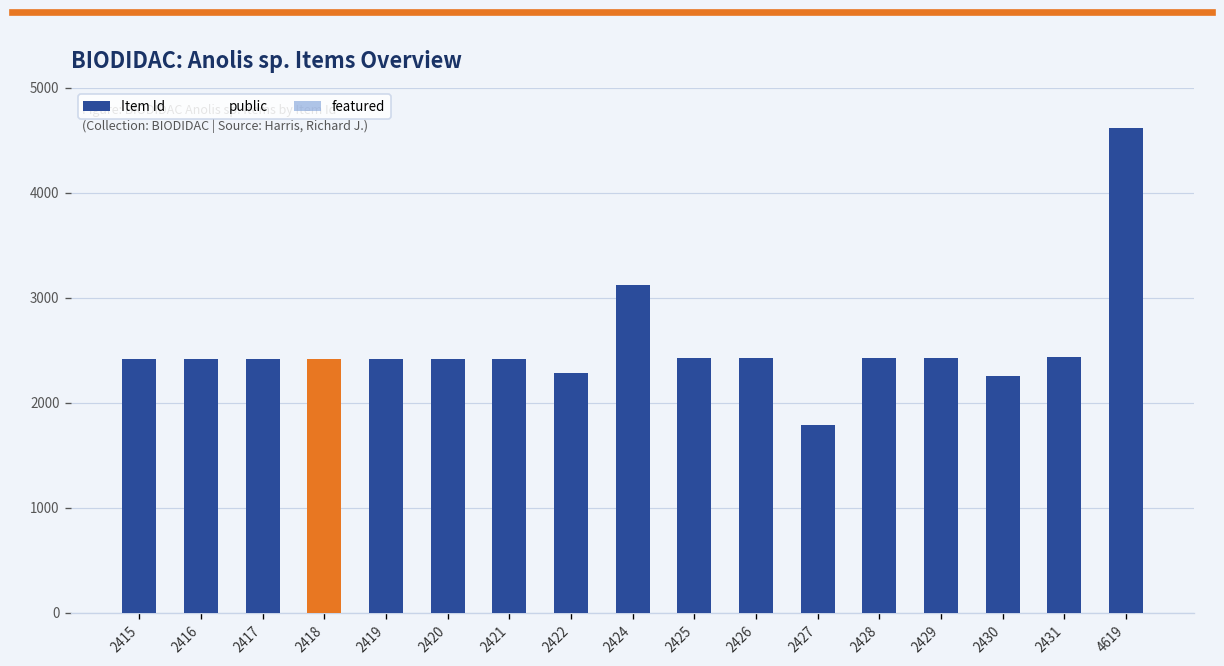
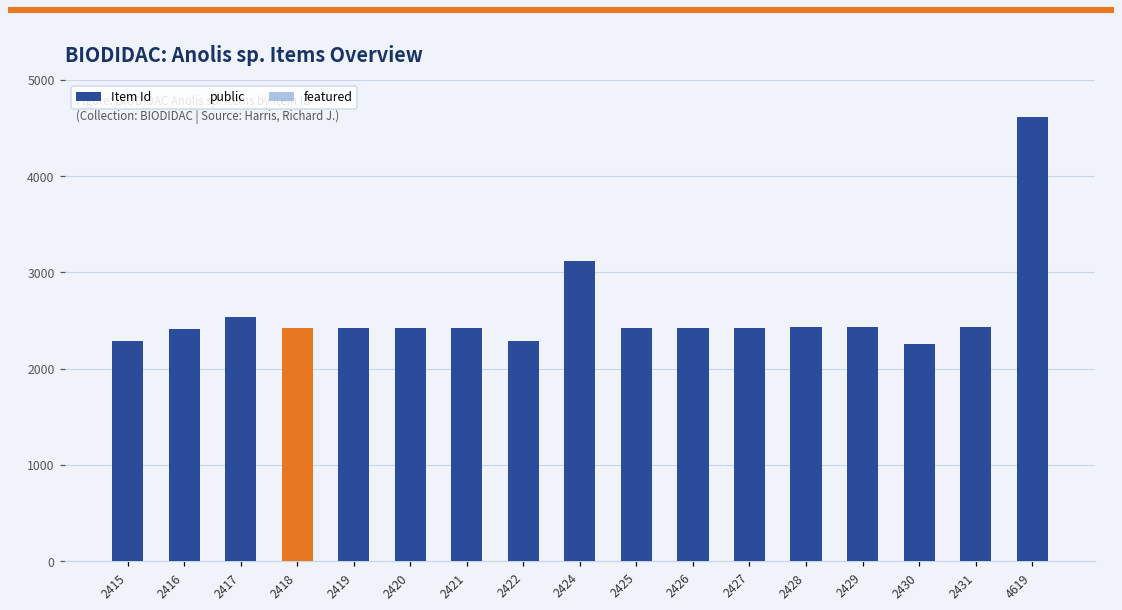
  {
    "Item Id": {
-     "2415": 2400,
+     "2415": 2300,
      "2416": 2400,
-     "2417": 2400,
+     "2417": 2500,
      "2418": 2400,
      "2419": 2400,
      "2420": 2400,
      "2421": 2400,
      "2422": 2300,
      "2424": 3100,
      "2425": 2400,
      "2426": 2400,
-     "2427": 1800,
+     "2427": 2400,
      "2428": 2400,
      "2429": 2400,
      "2430": 2300,
      "2431": 2400,
      "4619": 4600
    },
    "featured": {
      "2415": 0,
      "2416": 0,
      "2417": 0,
      "2418": 0,
      "2419": 0,
      "2420": 0,
      "2421": 0,
      "2422": 0,
      "2424": 0,
      "2425": 0,
      "2426": 0,
      "2427": 0,
      "2428": 0,
      "2429": 0,
      "2430": 0,
      "2431": 0,
      "4619": 0
    }
  }
